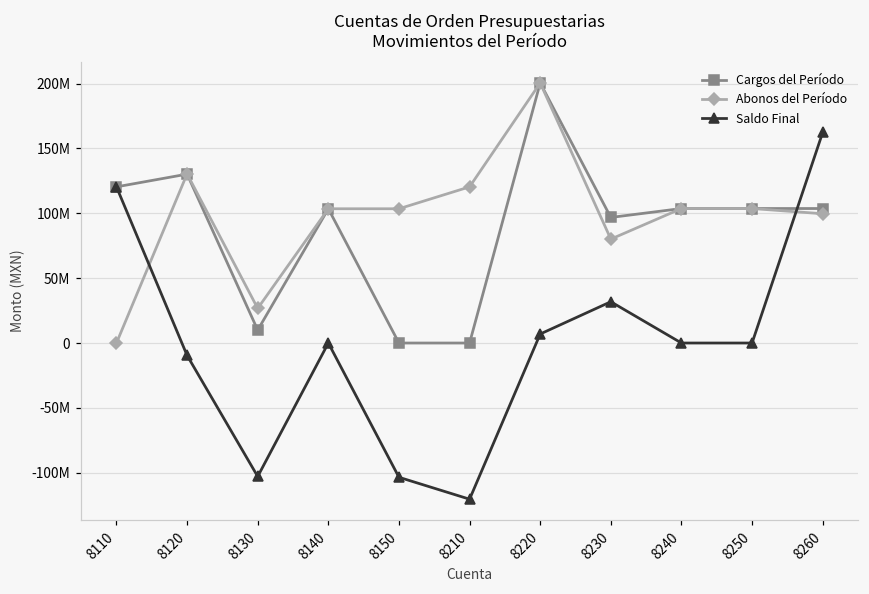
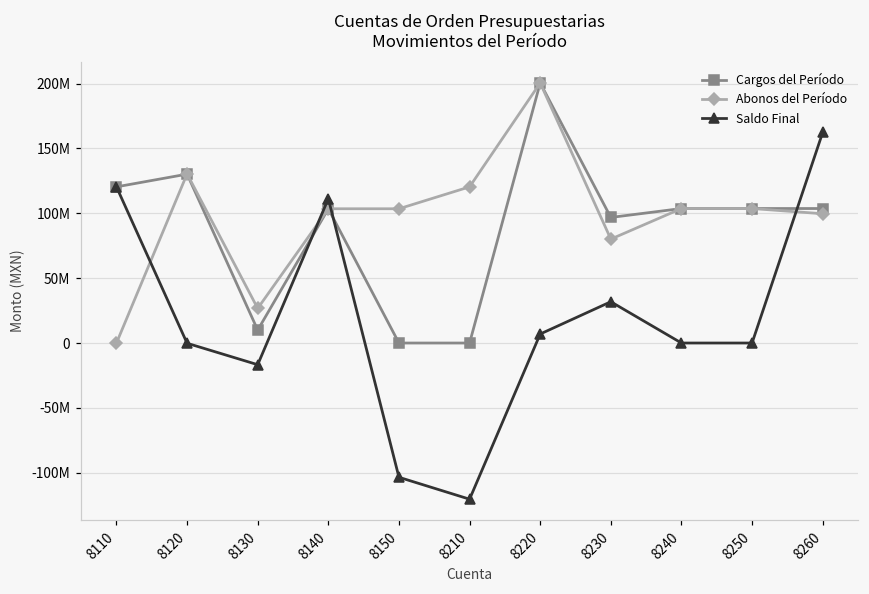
  {
    "Saldo Final": {
-     "8120": -10000000,
-     "8130": -103000000,
-     "8140": 0,
+     "8120": 0,
+     "8130": -17000000,
+     "8140": 111000000,
      "8150": -103000000,
      "8210": -120000000,
      "8220": 7000000,
      "8230": 32000000,
      "8240": 0,
      "8250": 0,
      "8260": 162000000
    }
  }
